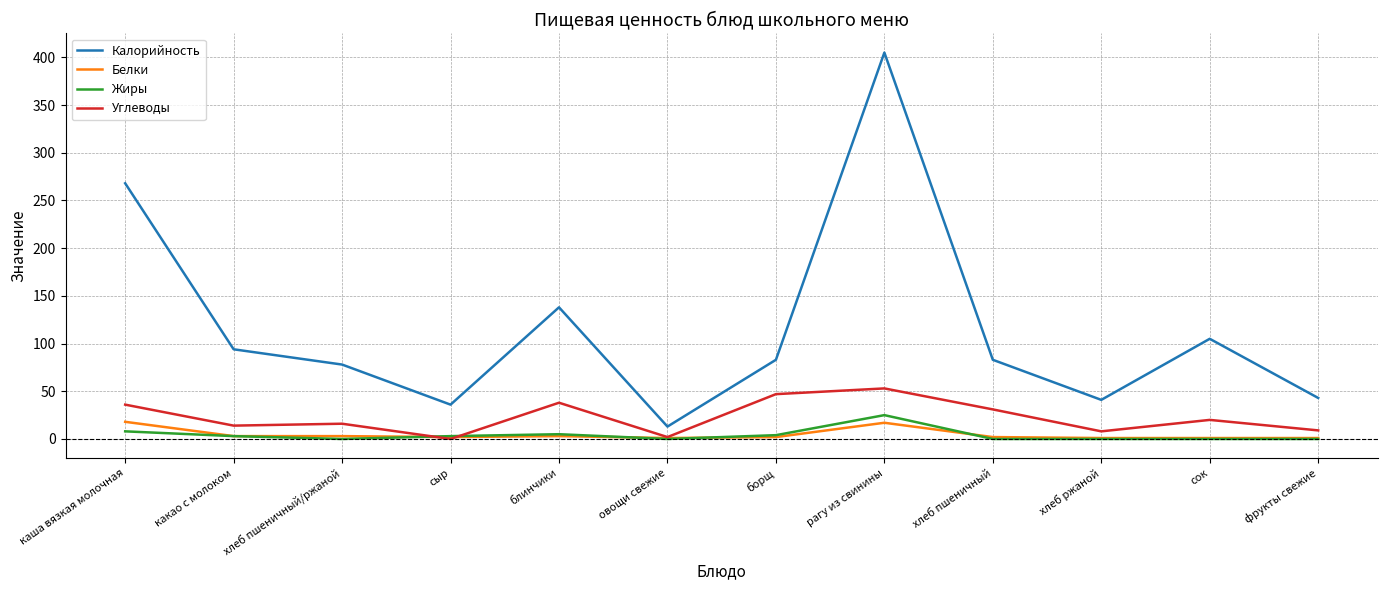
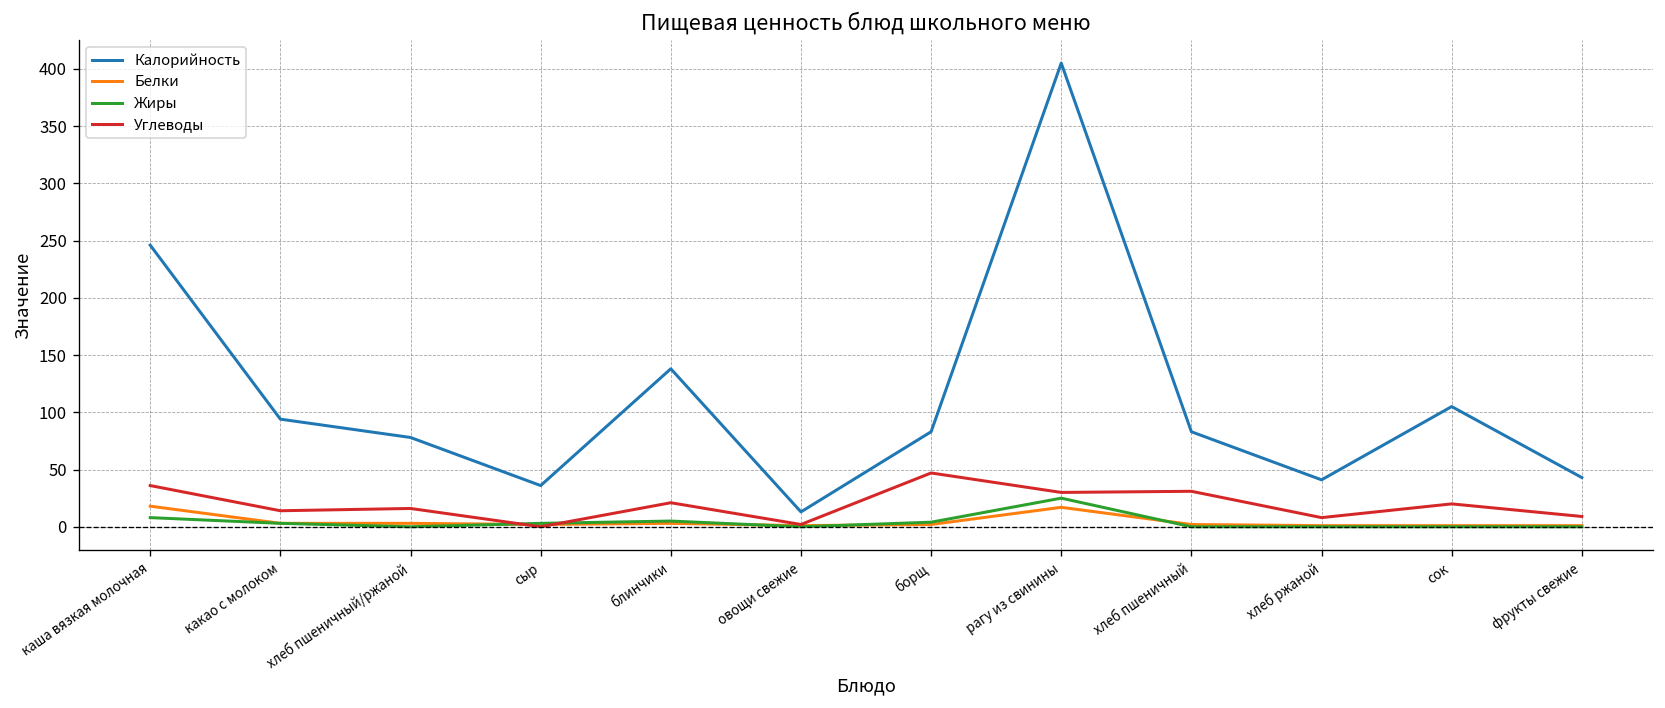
  {
    "Калорийность": {
-     "каша вязкая молочная": 270,
+     "каша вязкая молочная": 250,
      "какао с молоком": 90,
      "хлеб пшеничный/ржаной": 80,
      "сыр": 40,
      "блинчики": 140,
      "овощи свежие": 10,
      "борщ": 80,
      "рагу из свинины": 410,
      "хлеб пшеничный": 80,
      "хлеб ржаной": 40,
      "сок": 110,
      "фрукты свежие": 40
    },
    "Белки": {
      "каша вязкая молочная": 20,
      "хлеб пшеничный/ржаной": 0,
      "рагу из свинины": 20
    },
    "Жиры": {
      "каша вязкая молочная": 10,
      "хлеб пшеничный/ржаной": 0,
      "рагу из свинины": 30
    },
    "Углеводы": {
      "каша вязкая молочная": 40,
      "какао с молоком": 10,
      "хлеб пшеничный/ржаной": 20,
-     "блинчики": 40,
+     "блинчики": 20,
      "борщ": 50,
-     "рагу из свинины": 50,
+     "рагу из свинины": 30,
      "хлеб пшеничный": 30,
      "хлеб ржаной": 10,
      "сок": 20,
      "фрукты свежие": 10
    }
  }
